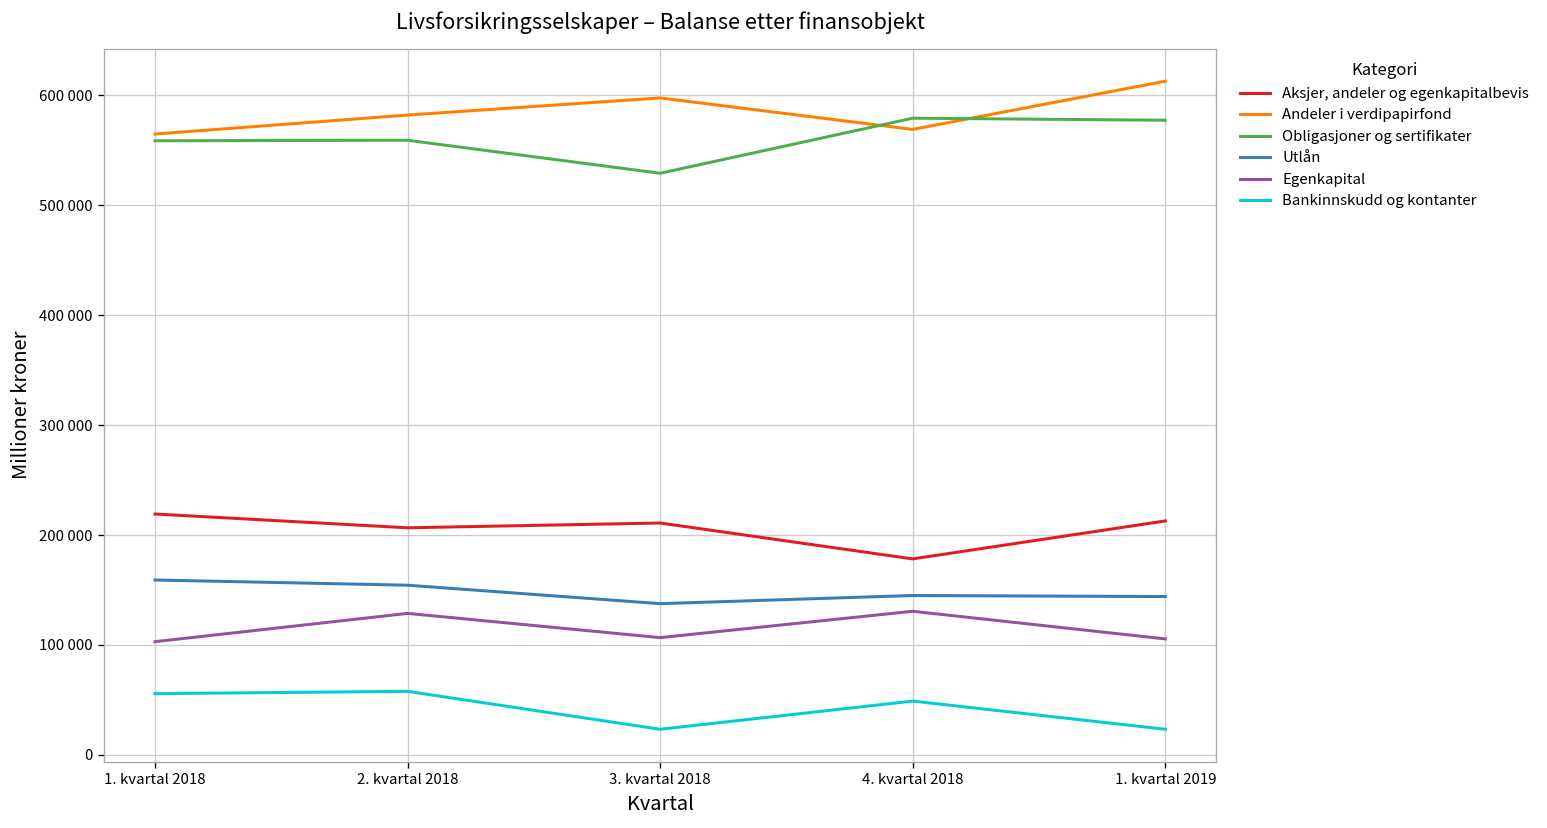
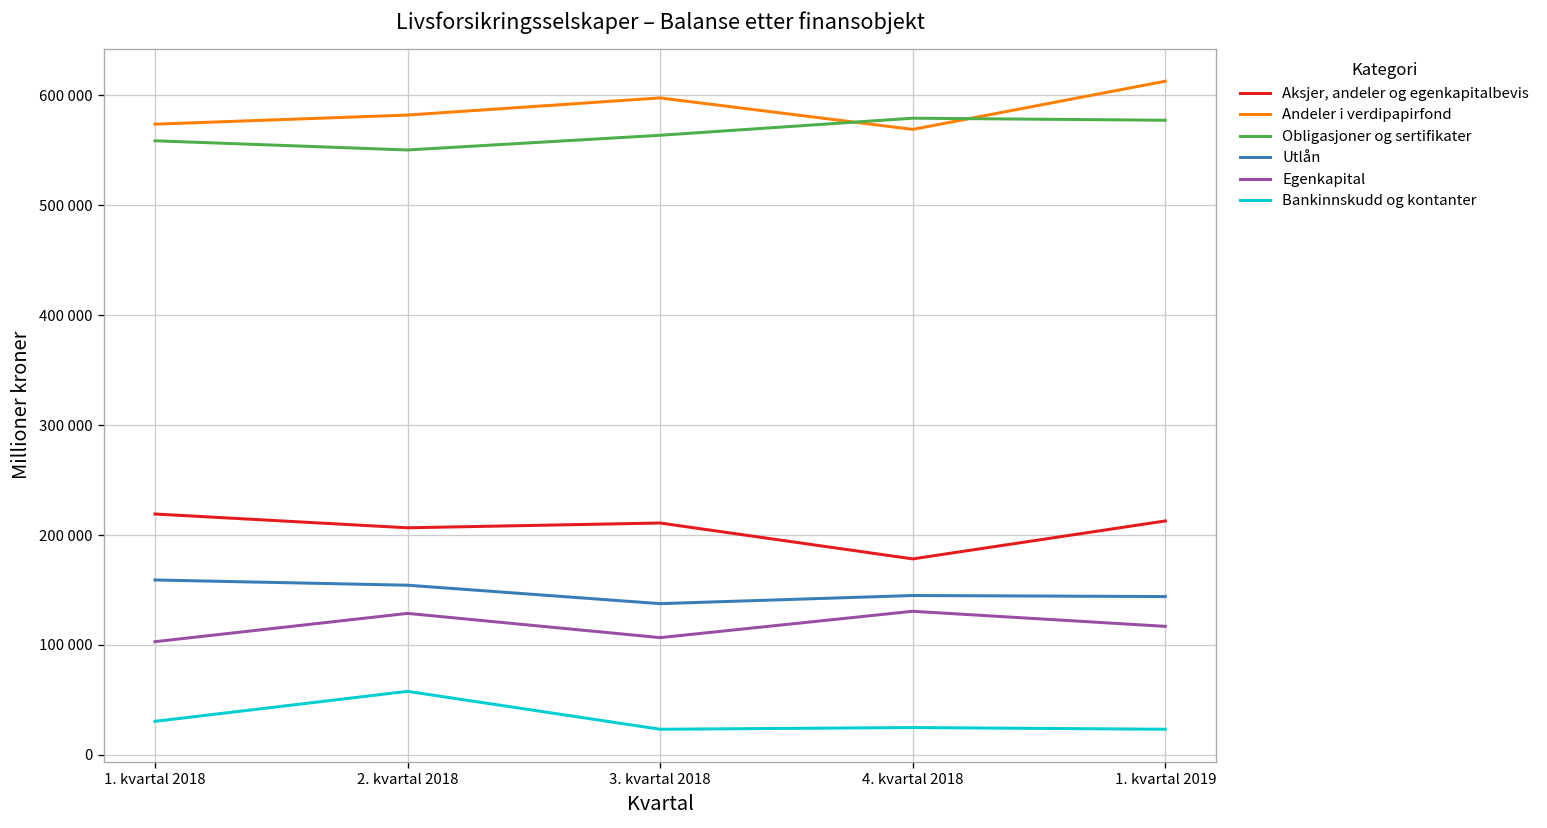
  {
    "Aksjer, andeler og egenkapitalbevis": {
      "1. kvartal 2018": 220000,
      "2. kvartal 2018": 210000,
      "3. kvartal 2018": 210000,
      "4. kvartal 2018": 180000,
      "1. kvartal 2019": 210000
    },
    "Andeler i verdipapirfond": {
-     "1. kvartal 2018": 560000,
+     "1. kvartal 2018": 570000,
      "2. kvartal 2018": 580000,
      "3. kvartal 2018": 600000,
      "4. kvartal 2018": 570000,
      "1. kvartal 2019": 610000
    },
    "Obligasjoner og sertifikater": {
      "1. kvartal 2018": 560000,
-     "2. kvartal 2018": 560000,
-     "3. kvartal 2018": 530000,
+     "2. kvartal 2018": 550000,
+     "3. kvartal 2018": 560000,
      "4. kvartal 2018": 580000,
      "1. kvartal 2019": 580000
    },
    "Utlån": {
      "1. kvartal 2018": 160000,
      "2. kvartal 2018": 150000,
      "3. kvartal 2018": 140000,
      "4. kvartal 2018": 140000,
      "1. kvartal 2019": 140000
    },
    "Egenkapital": {
      "1. kvartal 2018": 100000,
      "2. kvartal 2018": 130000,
      "3. kvartal 2018": 110000,
      "4. kvartal 2018": 130000,
-     "1. kvartal 2019": 110000
+     "1. kvartal 2019": 120000
    },
    "Bankinnskudd og kontanter": {
-     "1. kvartal 2018": 60000,
+     "1. kvartal 2018": 30000,
      "2. kvartal 2018": 60000,
      "3. kvartal 2018": 20000,
-     "4. kvartal 2018": 50000,
+     "4. kvartal 2018": 20000,
      "1. kvartal 2019": 20000
    }
  }
